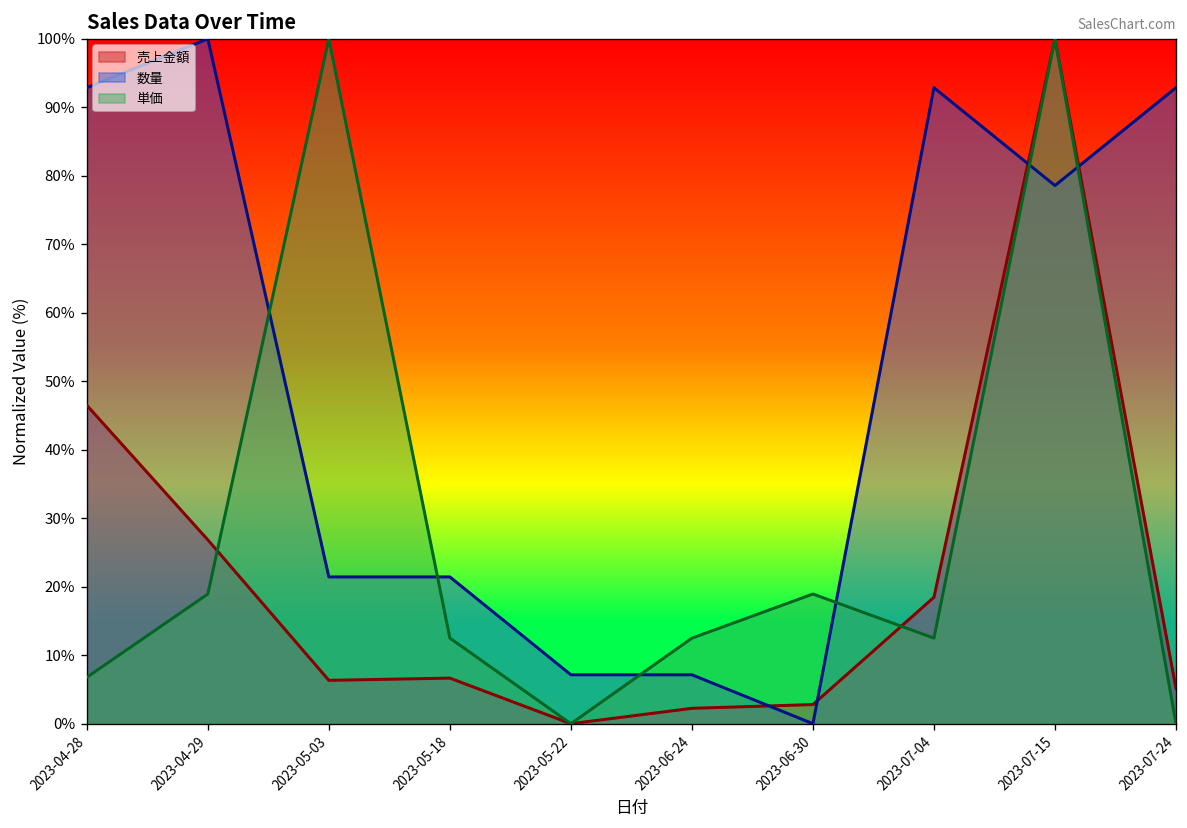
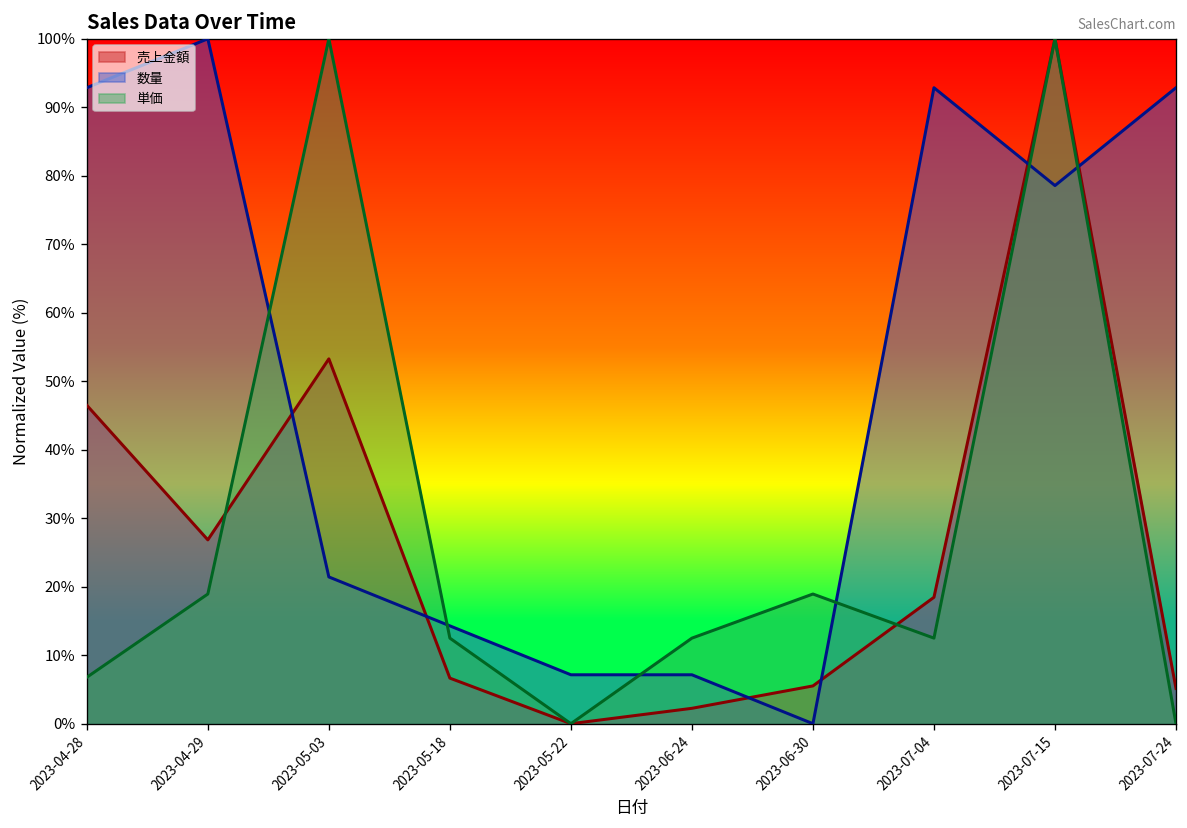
  {
    "売上金額": {
      "2023-04-28": "46%",
      "2023-04-29": "27%",
-     "2023-05-03": "6%",
+     "2023-05-03": "53%",
      "2023-05-18": "7%",
      "2023-06-24": "2%",
-     "2023-06-30": "3%",
+     "2023-06-30": "6%",
      "2023-07-04": "18%",
      "2023-07-24": "5%"
    },
    "数量": {
      "2023-04-28": "93%",
      "2023-04-29": "100%",
      "2023-05-03": "21%",
-     "2023-05-18": "21%",
+     "2023-05-18": "14%",
      "2023-05-22": "7%",
      "2023-06-24": "7%",
      "2023-06-30": "0%",
      "2023-07-04": "93%",
      "2023-07-15": "79%",
      "2023-07-24": "93%"
    },
    "単価": {
      "2023-04-28": "7%",
      "2023-04-29": "19%",
      "2023-05-03": "100%",
      "2023-05-18": "12%",
      "2023-06-24": "12%",
      "2023-06-30": "19%",
      "2023-07-04": "12%",
      "2023-07-24": "0%"
    }
  }
